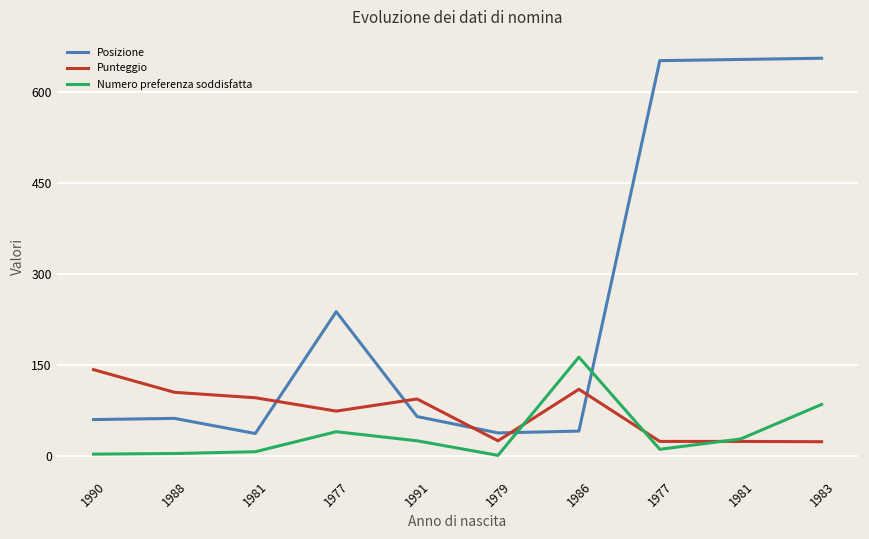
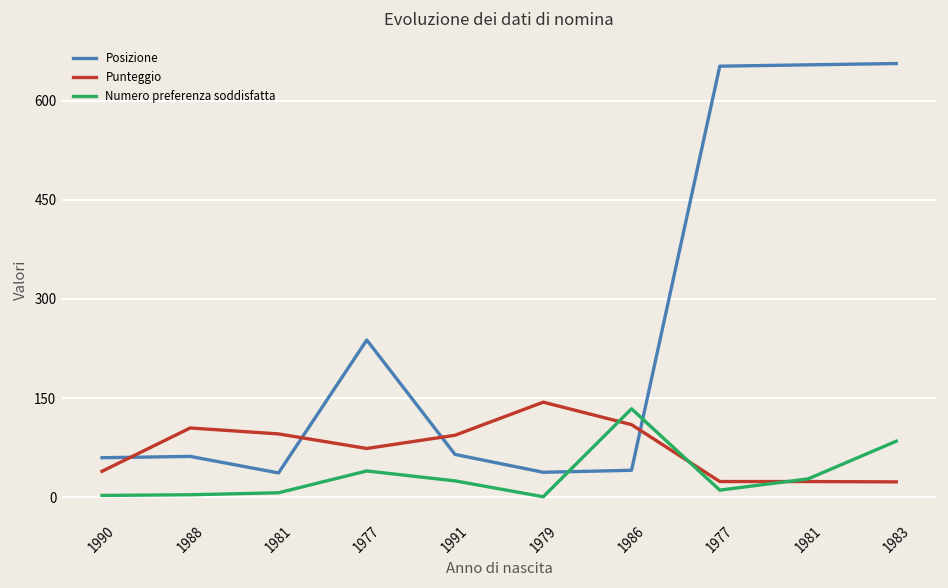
  {
    "Posizione": {
      "1990": 60,
      "1988": 60,
      "1991": 70,
      "1979": 40,
      "1986": 40,
      "1983": 660
    },
    "Punteggio": {
-     "1990": 140,
+     "1990": 40,
      "1988": 110,
      "1991": 90,
-     "1979": 30,
+     "1979": 140,
      "1986": 110,
      "1983": 20
    },
    "Numero preferenza soddisfatta": {
      "1990": 0,
      "1988": 0,
      "1991": 30,
      "1979": 0,
-     "1986": 160,
+     "1986": 130,
      "1983": 90
    }
  }
